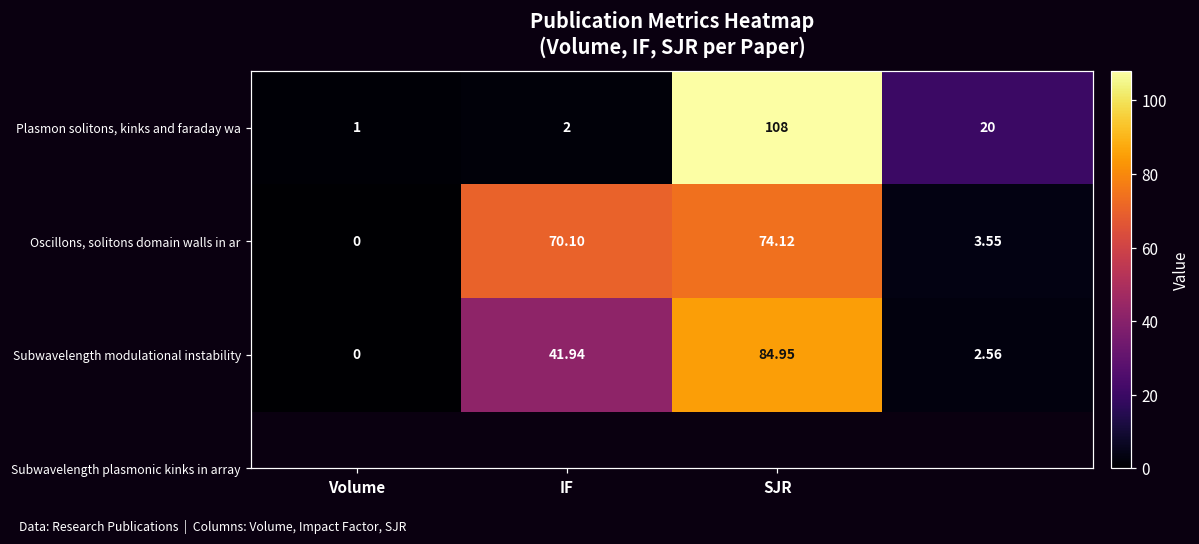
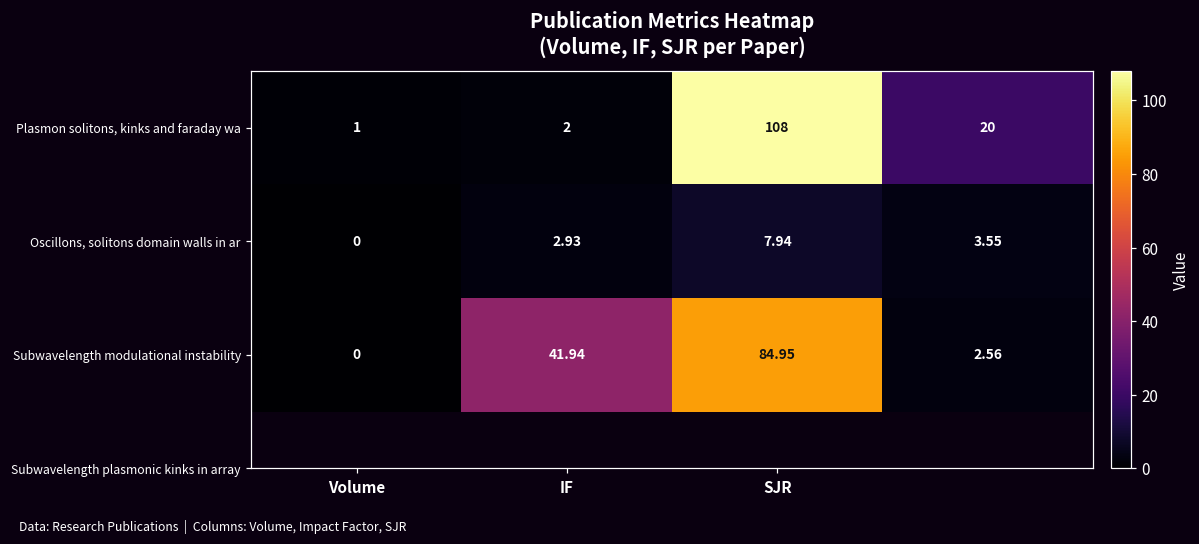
  {
    "Plasmon solitons, kinks and faraday wa": {
      "Volume": 1,
      "IF": 2,
      "SJR": 108
    },
    "Oscillons, solitons domain walls in ar": {
      "Volume": 0,
-     "IF": 70.10,
-     "SJR": 74.12
+     "IF": 2.93,
+     "SJR": 7.94
    },
    "Subwavelength modulational instability": {
      "Volume": 0,
      "IF": 41.94,
      "SJR": 84.95
    }
  }
